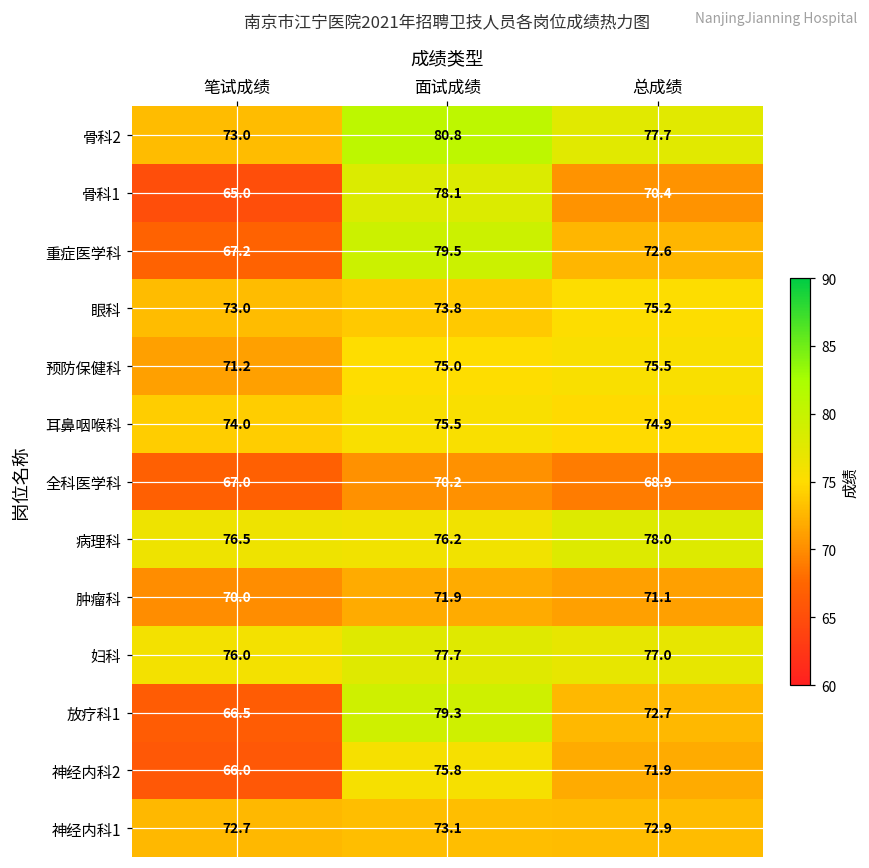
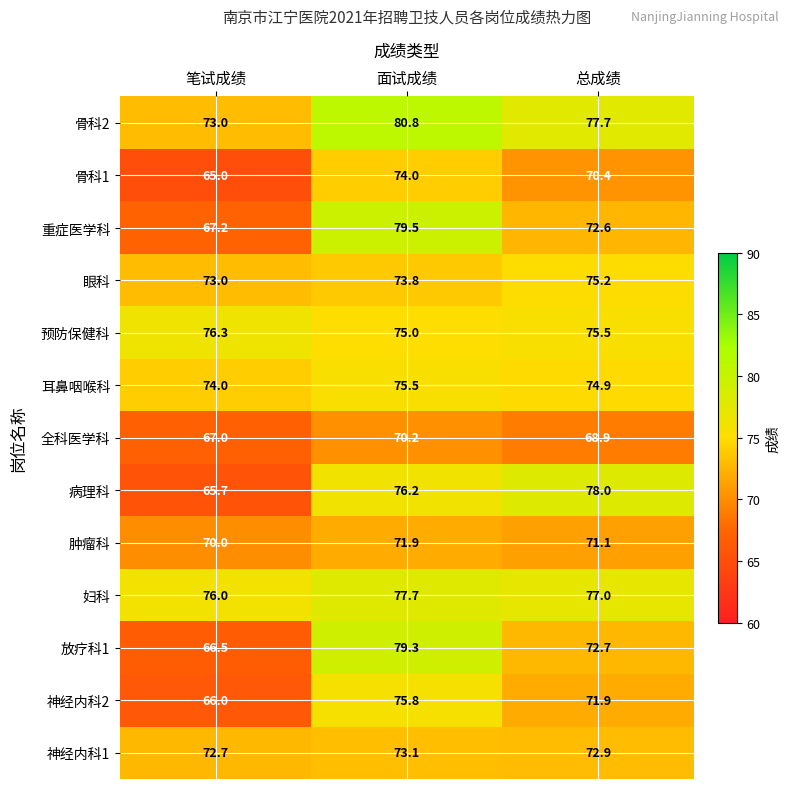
  {
    "骨科2": {
      "笔试成绩": 73.0,
      "面试成绩": 80.8,
      "总成绩": 77.7
    },
    "骨科1": {
      "笔试成绩": 65.0,
-     "面试成绩": 78.1,
+     "面试成绩": 74.0,
      "总成绩": 70.4
    },
    "重症医学科": {
      "笔试成绩": 67.2,
      "面试成绩": 79.5,
      "总成绩": 72.6
    },
    "眼科": {
      "笔试成绩": 73.0,
      "面试成绩": 73.8,
      "总成绩": 75.2
    },
    "预防保健科": {
-     "笔试成绩": 71.2,
+     "笔试成绩": 76.3,
      "面试成绩": 75.0,
      "总成绩": 75.5
    },
    "耳鼻咽喉科": {
      "笔试成绩": 74.0,
      "面试成绩": 75.5,
      "总成绩": 74.9
    },
    "全科医学科": {
      "笔试成绩": 67.0,
      "面试成绩": 70.2,
      "总成绩": 68.9
    },
    "病理科": {
-     "笔试成绩": 76.5,
+     "笔试成绩": 65.7,
      "面试成绩": 76.2,
      "总成绩": 78.0
    },
    "肿瘤科": {
      "笔试成绩": 70.0,
      "面试成绩": 71.9,
      "总成绩": 71.1
    },
    "妇科": {
      "笔试成绩": 76.0,
      "面试成绩": 77.7,
      "总成绩": 77.0
    },
    "放疗科1": {
      "笔试成绩": 66.5,
      "面试成绩": 79.3,
      "总成绩": 72.7
    },
    "神经内科2": {
      "笔试成绩": 66.0,
      "面试成绩": 75.8,
      "总成绩": 71.9
    },
    "神经内科1": {
      "笔试成绩": 72.7,
      "面试成绩": 73.1,
      "总成绩": 72.9
    }
  }
